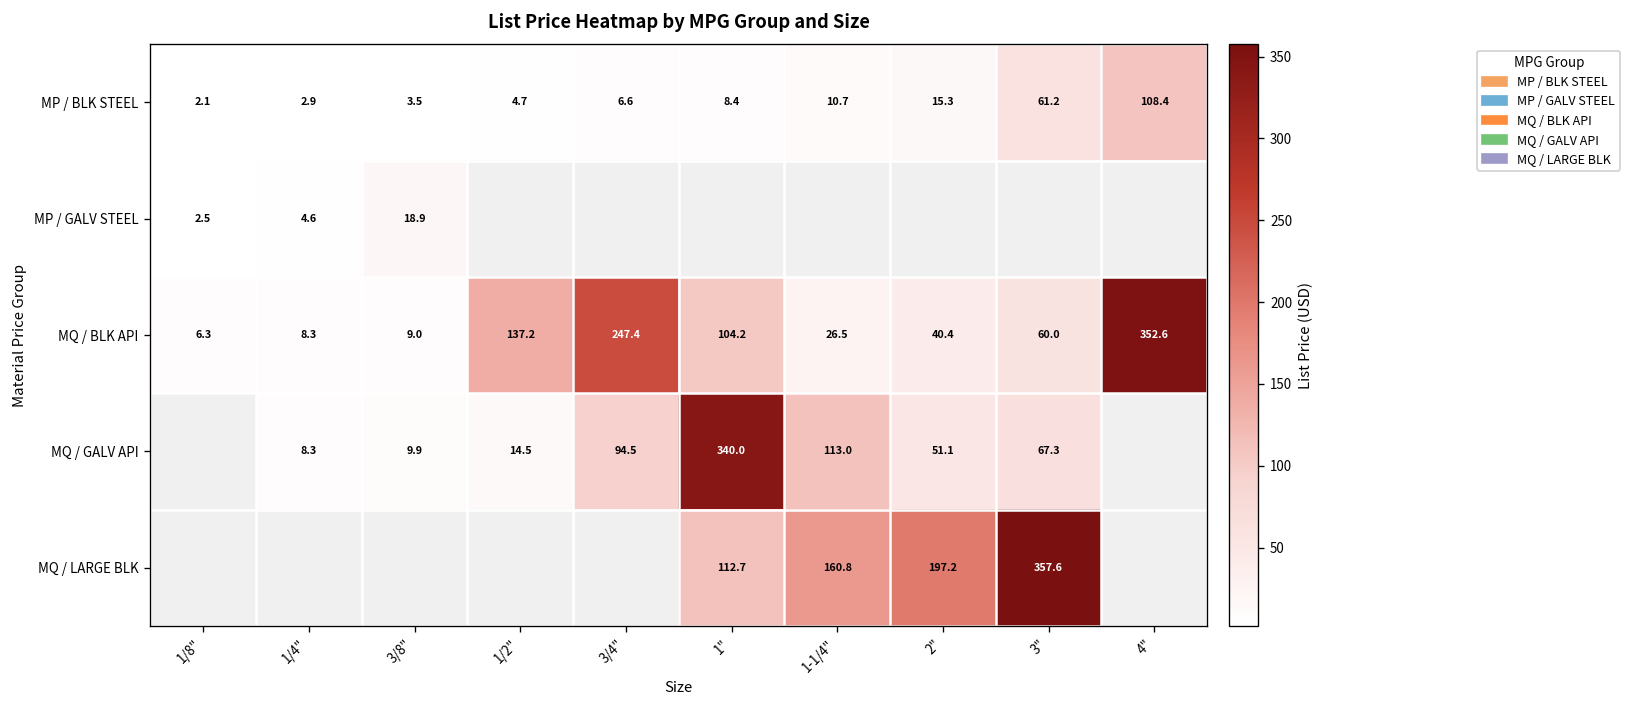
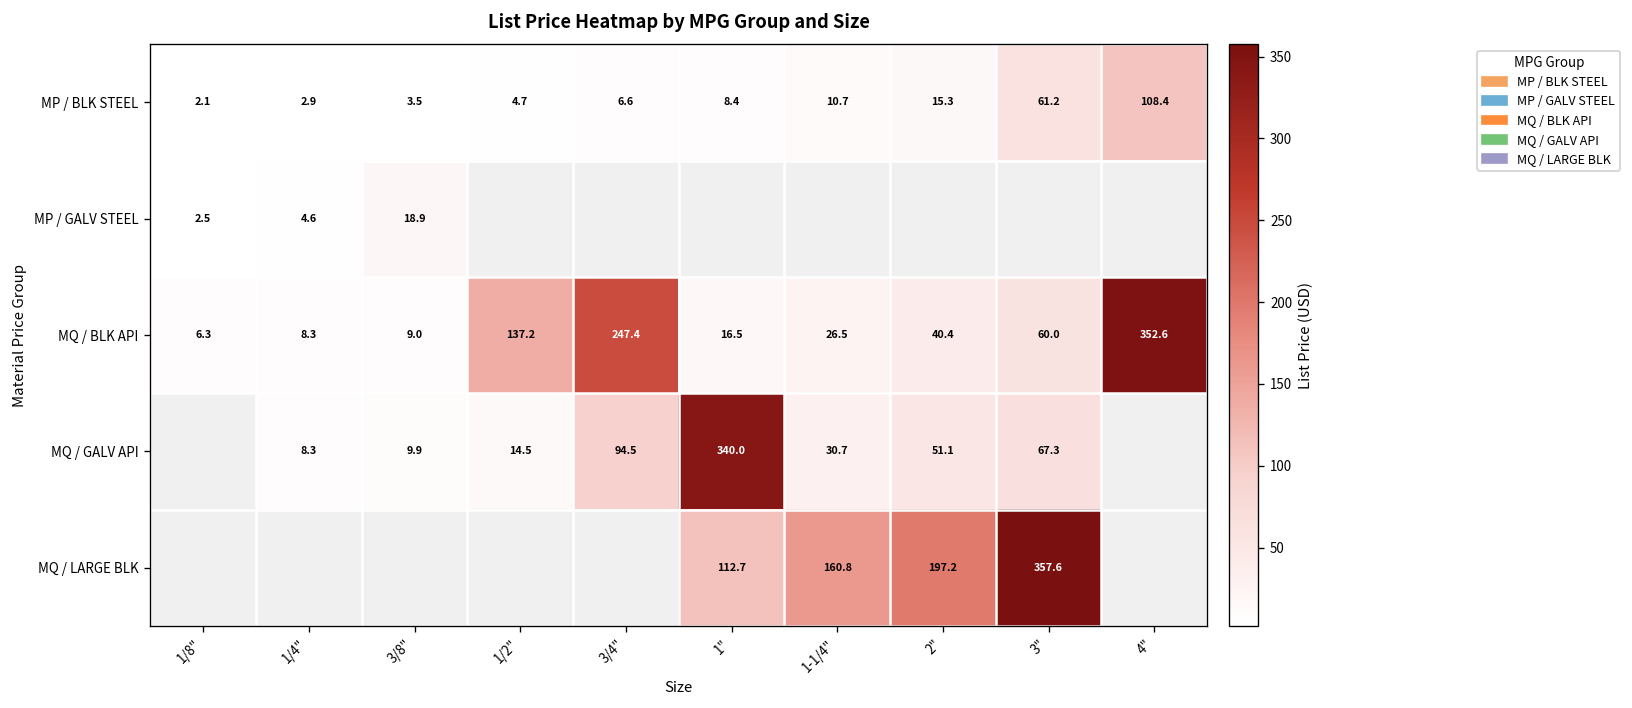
  {
    "MP / BLK STEEL": {
      "1/8\"": 2.1,
      "1/4\"": 2.9,
      "3/8\"": 3.5,
      "1/2\"": 4.7,
      "3/4\"": 6.6,
      "1\"": 8.4,
      "1-1/4\"": 10.7,
      "2\"": 15.3,
      "3\"": 61.2,
      "4\"": 108.4
    },
    "MP / GALV STEEL": {
      "1/8\"": 2.5,
      "1/4\"": 4.6,
      "3/8\"": 18.9
    },
    "MQ / BLK API": {
      "1/8\"": 6.3,
      "1/4\"": 8.3,
      "3/8\"": 9.0,
      "1/2\"": 137.2,
      "3/4\"": 247.4,
-     "1\"": 104.2,
+     "1\"": 16.5,
      "1-1/4\"": 26.5,
      "2\"": 40.4,
      "3\"": 60.0,
      "4\"": 352.6
    },
    "MQ / GALV API": {
      "1/4\"": 8.3,
      "3/8\"": 9.9,
      "1/2\"": 14.5,
      "3/4\"": 94.5,
      "1\"": 340.0,
-     "1-1/4\"": 113.0,
+     "1-1/4\"": 30.7,
      "2\"": 51.1,
      "3\"": 67.3
    },
    "MQ / LARGE BLK": {
      "1\"": 112.7,
      "1-1/4\"": 160.8,
      "2\"": 197.2,
      "3\"": 357.6
    }
  }
